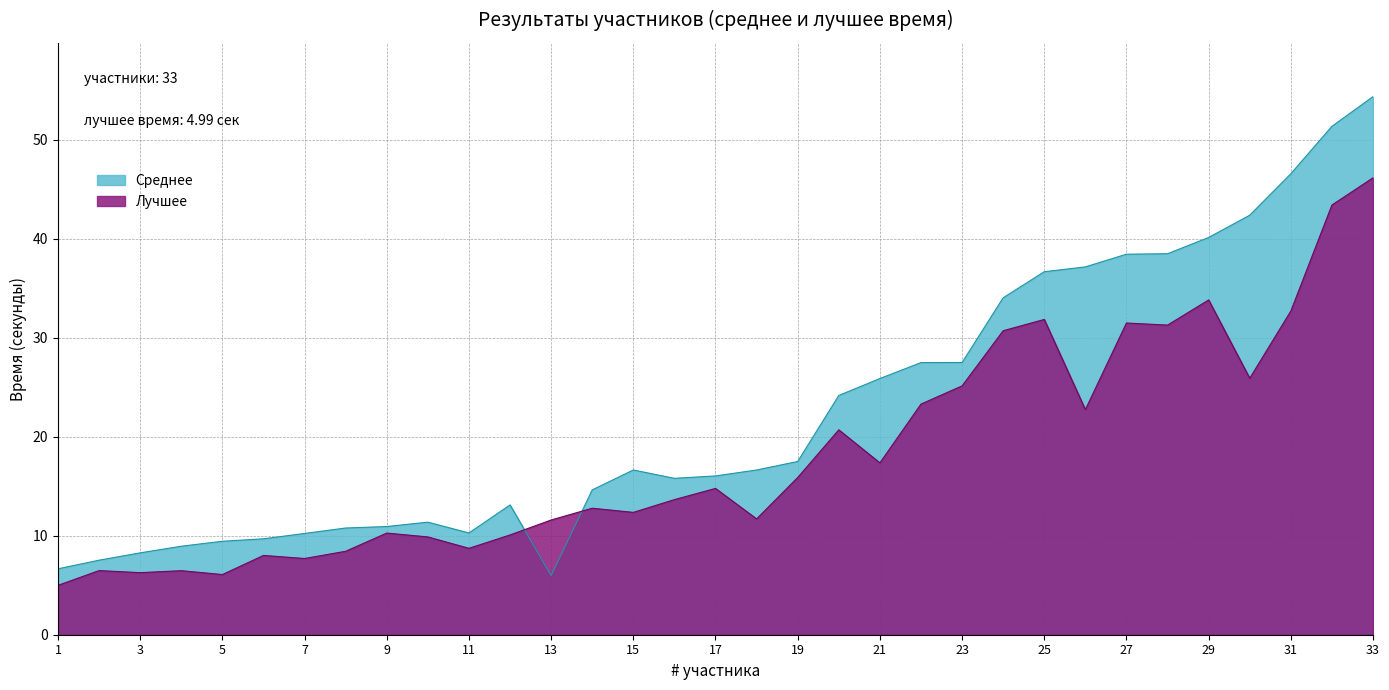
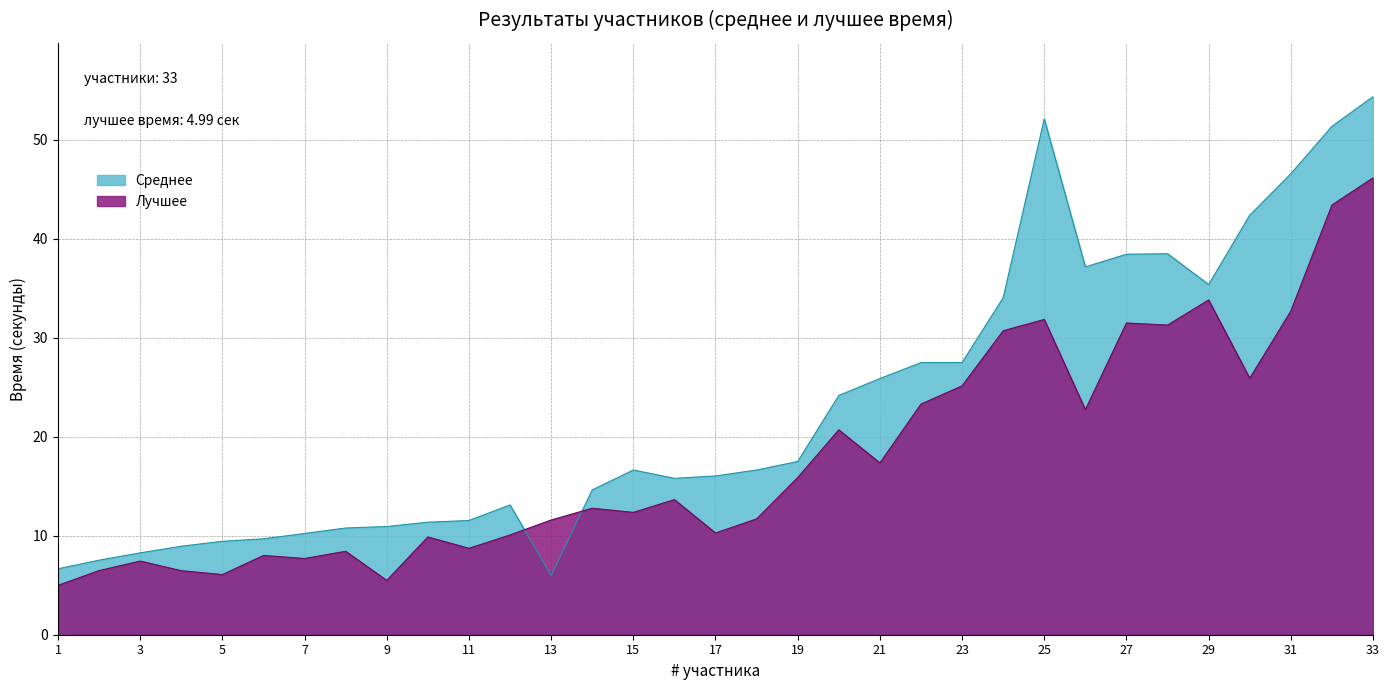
  {
    "Среднее": {
      "1": 7,
      "3": 8,
      "5": 9,
      "7": 10,
      "9": 11,
-     "11": 10,
+     "11": 12,
      "13": 6,
      "15": 17,
      "17": 16,
      "19": 18,
      "21": 26,
      "23": 28,
-     "25": 37,
+     "25": 52,
      "27": 38,
-     "29": 40,
+     "29": 35,
      "31": 47,
      "33": 54
    },
    "Лучшее": {
      "1": 5,
-     "3": 6,
+     "3": 7,
      "5": 6,
      "7": 8,
-     "9": 10,
+     "9": 5,
      "11": 9,
      "13": 12,
      "15": 12,
-     "17": 15,
+     "17": 10,
      "19": 16,
      "21": 17,
      "23": 25,
      "25": 32,
      "27": 31,
      "29": 34,
      "31": 33,
      "33": 46
    }
  }
